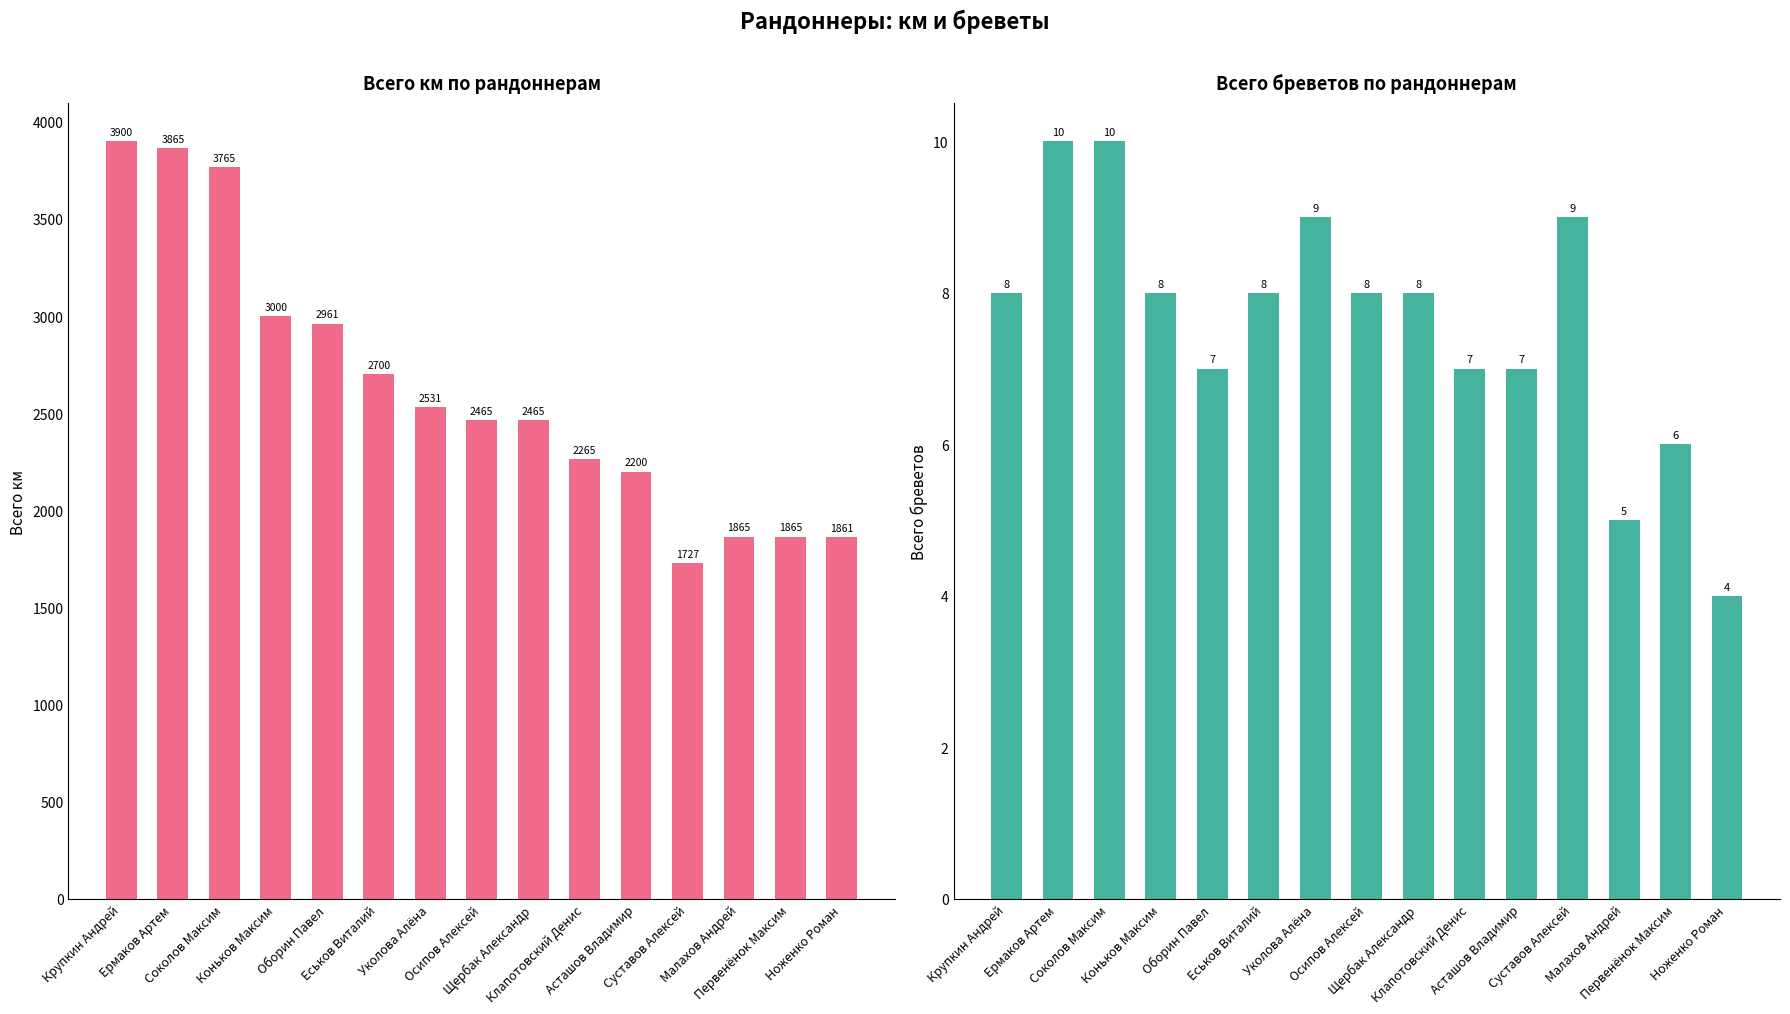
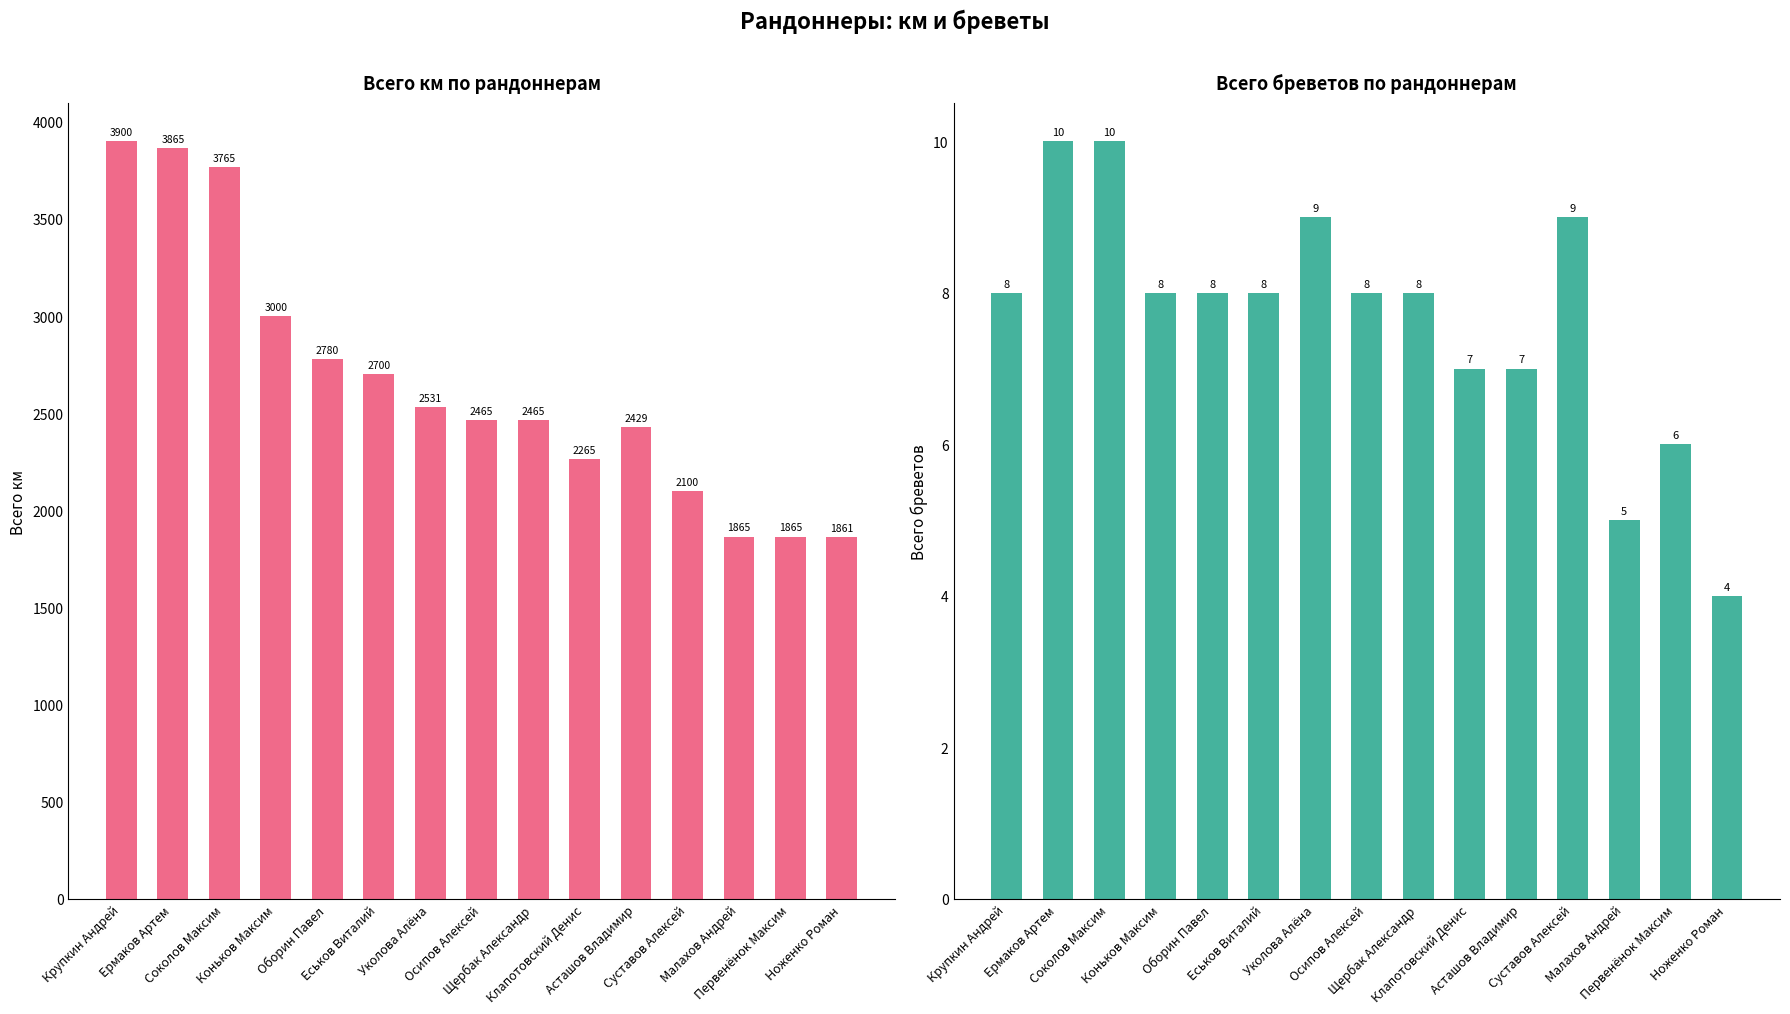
  {
    "Всего км по рандоннерам": {
      "Крупкин Андрей": 3900,
      "Ермаков Артем": 3865,
      "Соколов Максим": 3765,
      "Коньков Максим": 3000,
-     "Оборин Павел": 2961,
+     "Оборин Павел": 2780,
      "Еськов Виталий": 2700,
      "Уколова Алёна": 2531,
      "Осипов Алексей": 2465,
      "Щербак Александр": 2465,
      "Клапотовский Денис": 2265,
-     "Асташов Владимир": 2200,
-     "Суставов Алексей": 1727,
+     "Асташов Владимир": 2429,
+     "Суставов Алексей": 2100,
      "Малахов Андрей": 1865,
      "Первенёнок Максим": 1865,
      "Ноженко Роман": 1861
    },
    "Всего бреветов по рандоннерам": {
      "Крупкин Андрей": 8,
      "Ермаков Артем": 10,
      "Соколов Максим": 10,
      "Коньков Максим": 8,
-     "Оборин Павел": 7,
+     "Оборин Павел": 8,
      "Еськов Виталий": 8,
      "Уколова Алёна": 9,
      "Осипов Алексей": 8,
      "Щербак Александр": 8,
      "Клапотовский Денис": 7,
      "Асташов Владимир": 7,
      "Суставов Алексей": 9,
      "Малахов Андрей": 5,
      "Первенёнок Максим": 6,
      "Ноженко Роман": 4
    }
  }
